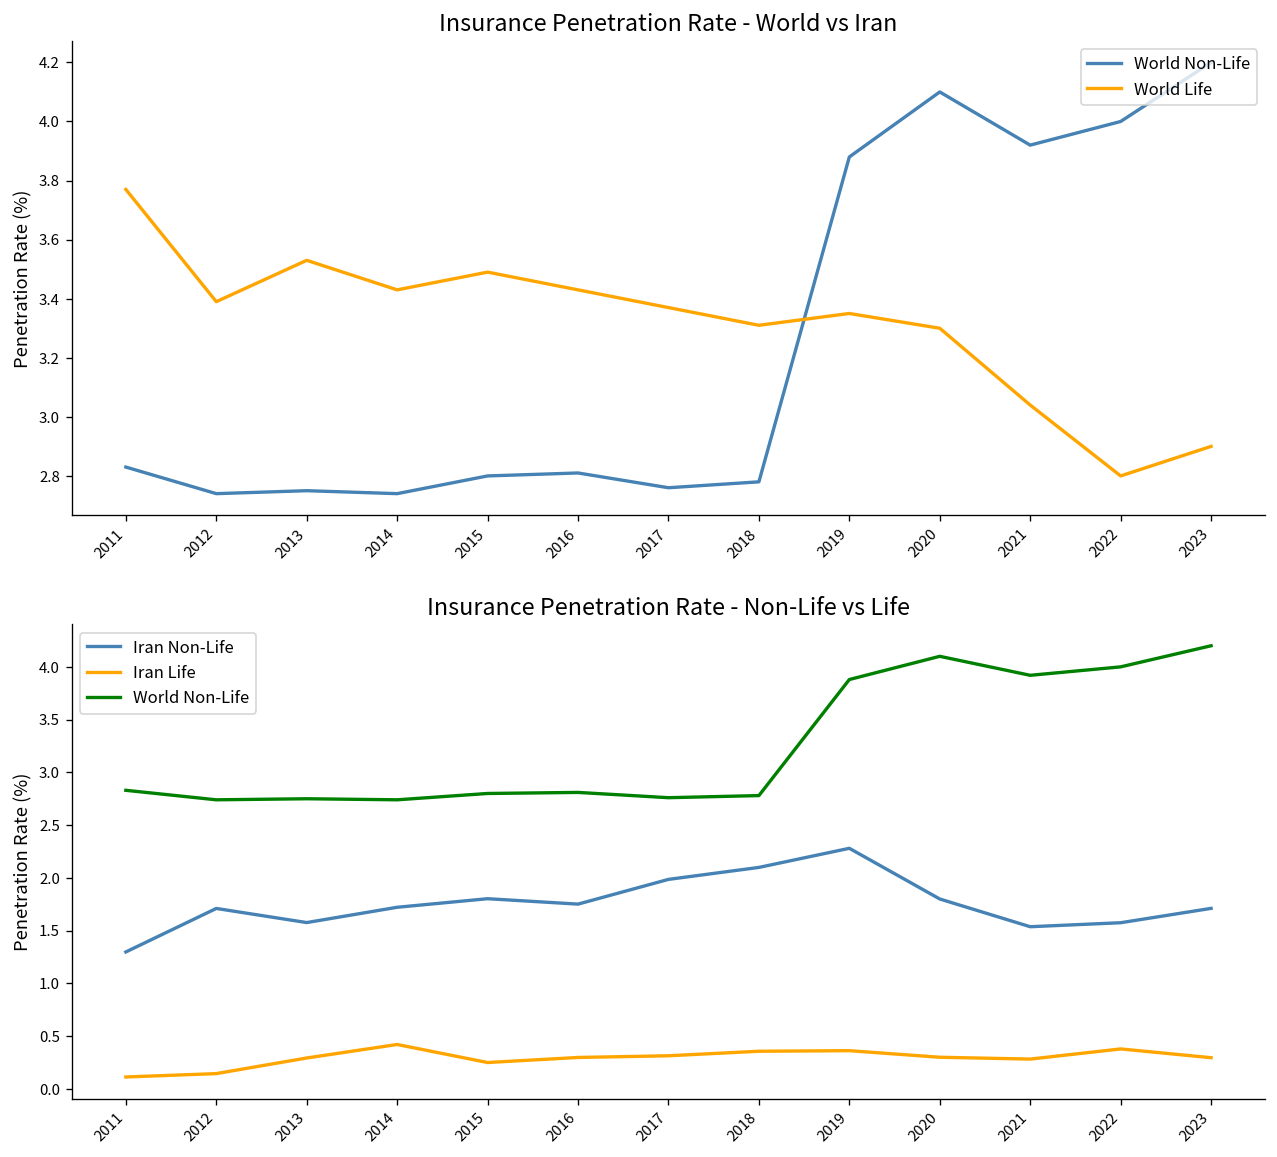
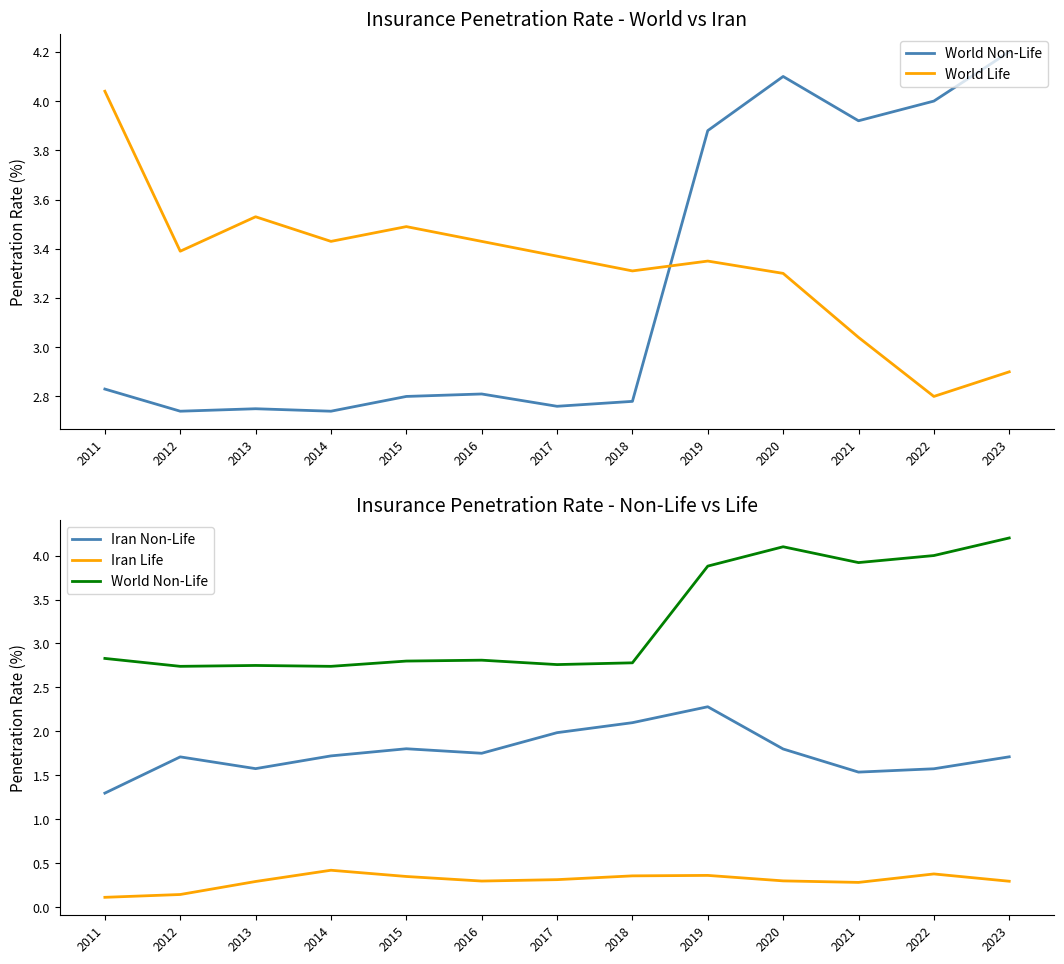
  {
    "Insurance Penetration Rate - World vs Iran": {
      "World Life": {
-       "2011": 3.77,
+       "2011": 4.04,
        "2012": 3.39,
        "2013": 3.53,
        "2014": 3.43,
        "2015": 3.49,
        "2016": 3.43,
        "2017": 3.37,
        "2018": 3.31,
        "2019": 3.35,
        "2020": 3.30,
        "2021": 3.04,
        "2022": 2.80,
        "2023": 2.90
      }
    },
    "Insurance Penetration Rate - Non-Life vs Life": {
      "Iran Non-Life": {
        "2011": 1.3,
        "2012": 1.7,
        "2013": 1.6,
        "2014": 1.7,
        "2015": 1.8,
        "2016": 1.8,
        "2017": 2.0,
        "2018": 2.1,
        "2019": 2.3,
        "2020": 1.8,
        "2021": 1.5,
        "2022": 1.6,
        "2023": 1.7
      },
      "Iran Life": {
        "2011": 0.1,
        "2012": 0.1,
        "2013": 0.3,
        "2014": 0.4,
-       "2015": 0.3,
+       "2015": 0.4,
        "2016": 0.3,
        "2017": 0.3,
        "2018": 0.4,
        "2019": 0.4,
        "2020": 0.3,
        "2021": 0.3,
        "2022": 0.4,
        "2023": 0.3
      },
      "World Non-Life": {
        "2011": 2.8,
        "2012": 2.7,
        "2013": 2.8,
        "2014": 2.7,
        "2015": 2.8,
        "2016": 2.8,
        "2017": 2.8,
        "2018": 2.8,
        "2019": 3.9,
        "2020": 4.1,
        "2021": 3.9,
        "2022": 4.0,
        "2023": 4.2
      }
    }
  }
